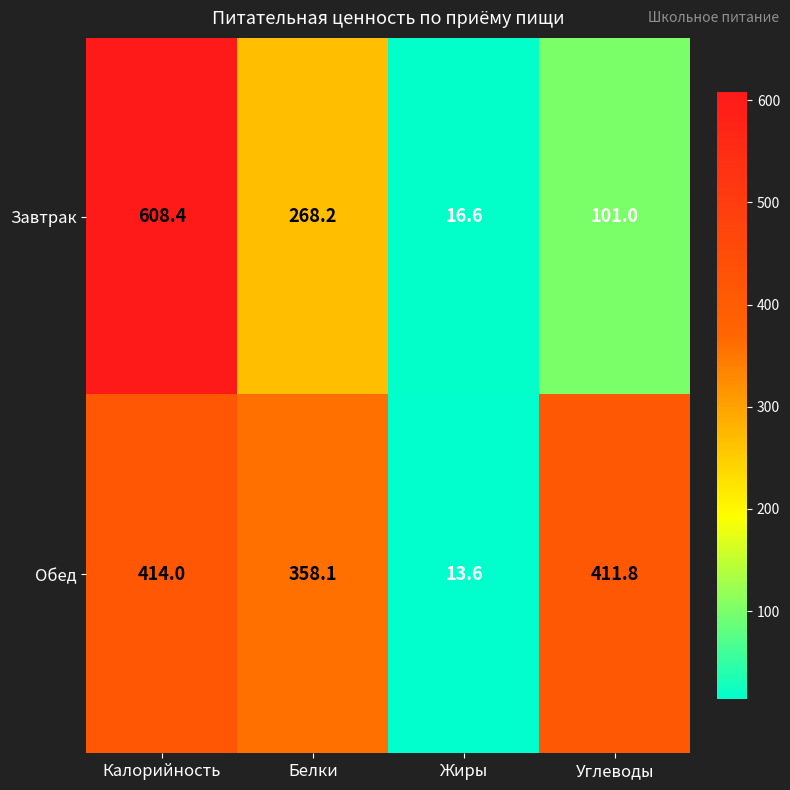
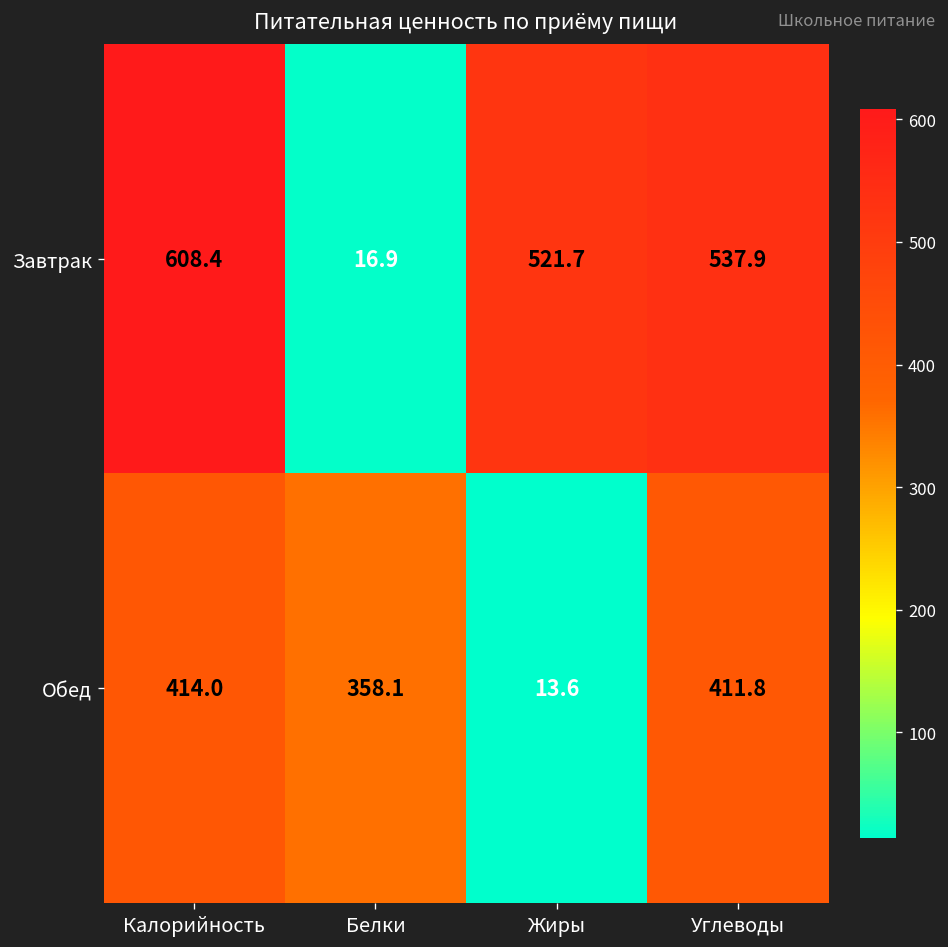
  {
    "Завтрак": {
      "Калорийность": 608.4,
-     "Белки": 268.2,
-     "Жиры": 16.6,
-     "Углеводы": 101.0
+     "Белки": 16.9,
+     "Жиры": 521.7,
+     "Углеводы": 537.9
    },
    "Обед": {
      "Калорийность": 414.0,
      "Белки": 358.1,
      "Жиры": 13.6,
      "Углеводы": 411.8
    }
  }
